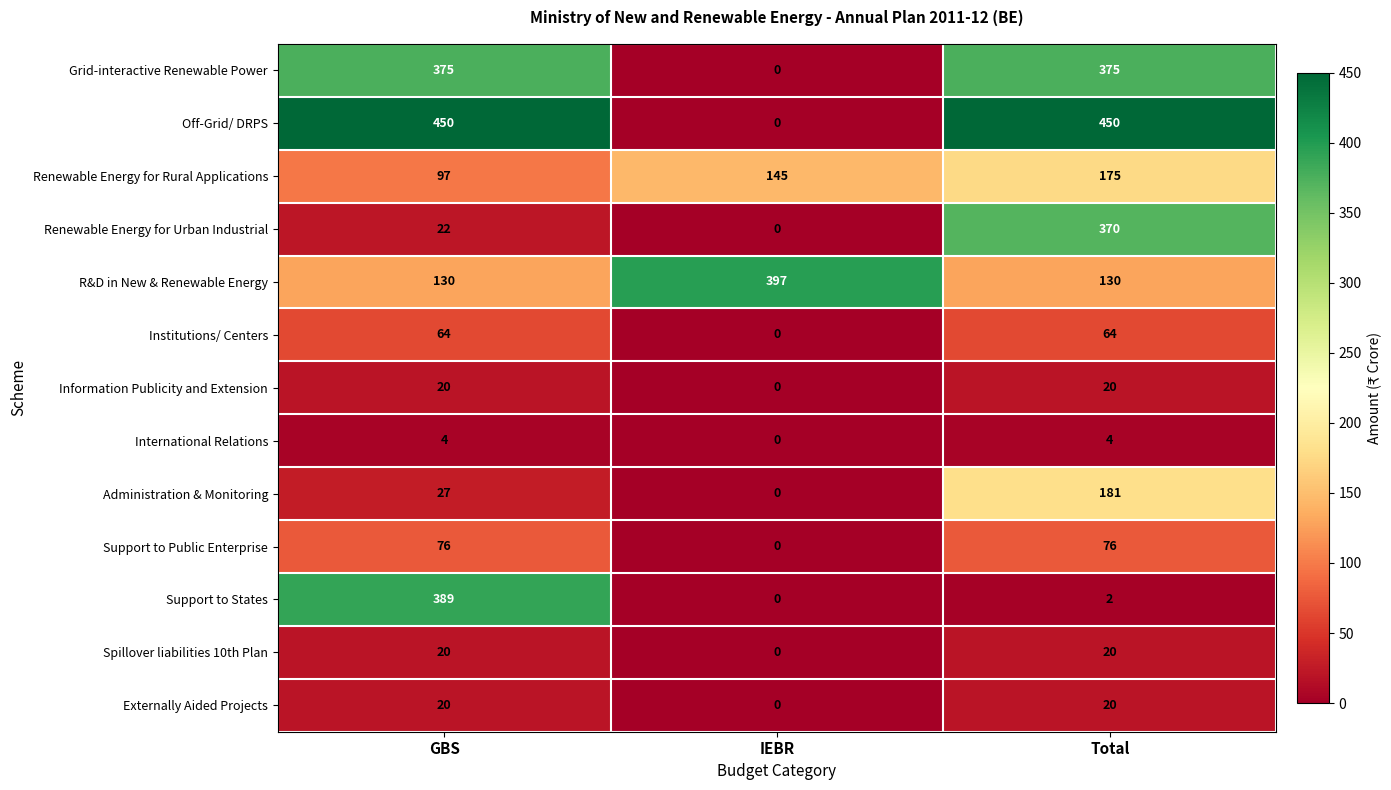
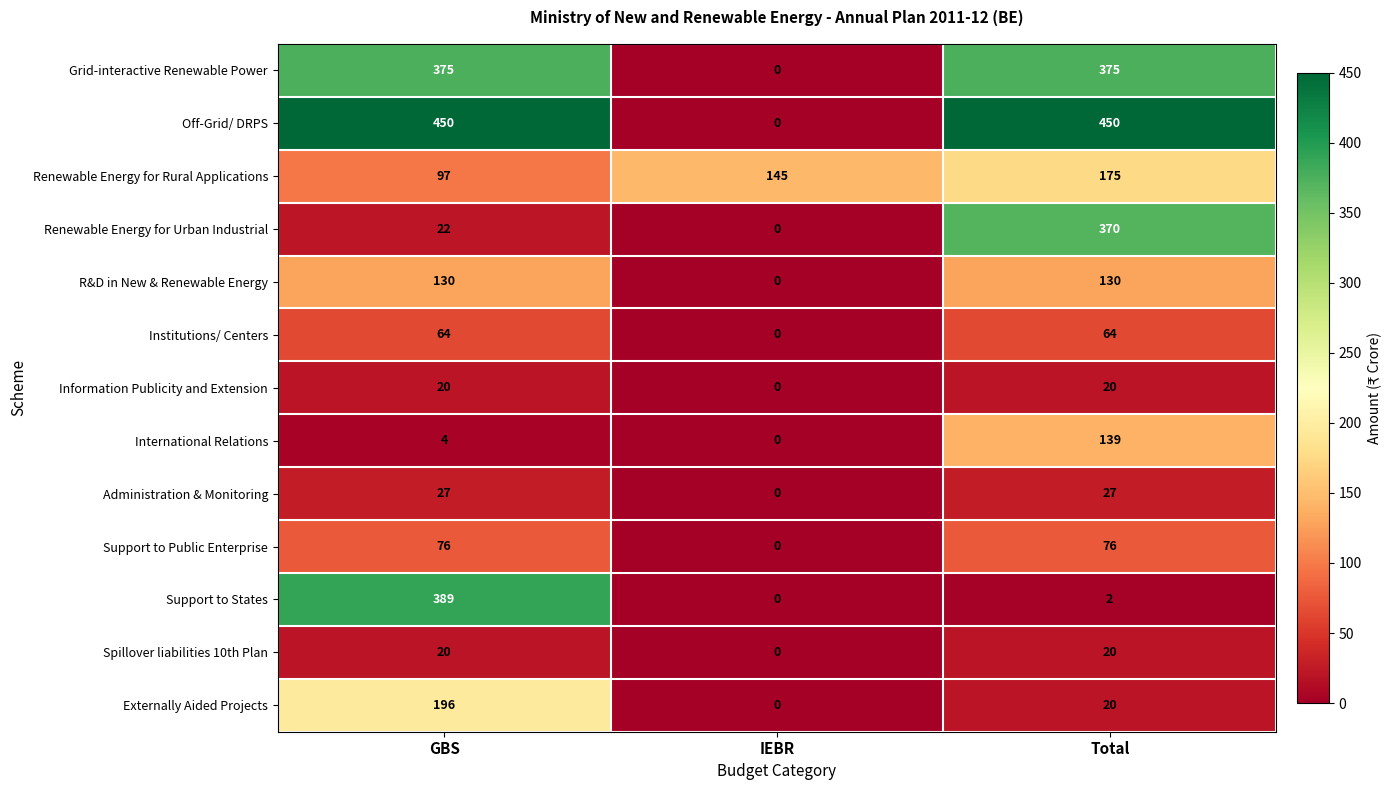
  {
    "Grid-interactive Renewable Power": {
      "GBS": 375,
      "IEBR": 0,
      "Total": 375
    },
    "Off-Grid/ DRPS": {
      "GBS": 450,
      "IEBR": 0,
      "Total": 450
    },
    "Renewable Energy for Rural Applications": {
      "GBS": 97,
      "IEBR": 145,
      "Total": 175
    },
    "Renewable Energy for Urban Industrial": {
      "GBS": 22,
      "IEBR": 0,
      "Total": 370
    },
    "R&D in New & Renewable Energy": {
      "GBS": 130,
-     "IEBR": 397,
+     "IEBR": 0,
      "Total": 130
    },
    "Institutions/ Centers": {
      "GBS": 64,
      "IEBR": 0,
      "Total": 64
    },
    "Information Publicity and Extension": {
      "GBS": 20,
      "IEBR": 0,
      "Total": 20
    },
    "International Relations": {
      "GBS": 4,
      "IEBR": 0,
-     "Total": 4
+     "Total": 139
    },
    "Administration & Monitoring": {
      "GBS": 27,
      "IEBR": 0,
-     "Total": 181
+     "Total": 27
    },
    "Support to Public Enterprise": {
      "GBS": 76,
      "IEBR": 0,
      "Total": 76
    },
    "Support to States": {
      "GBS": 389,
      "IEBR": 0,
      "Total": 2
    },
    "Spillover liabilities 10th Plan": {
      "GBS": 20,
      "IEBR": 0,
      "Total": 20
    },
    "Externally Aided Projects": {
-     "GBS": 20,
+     "GBS": 196,
      "IEBR": 0,
      "Total": 20
    }
  }
